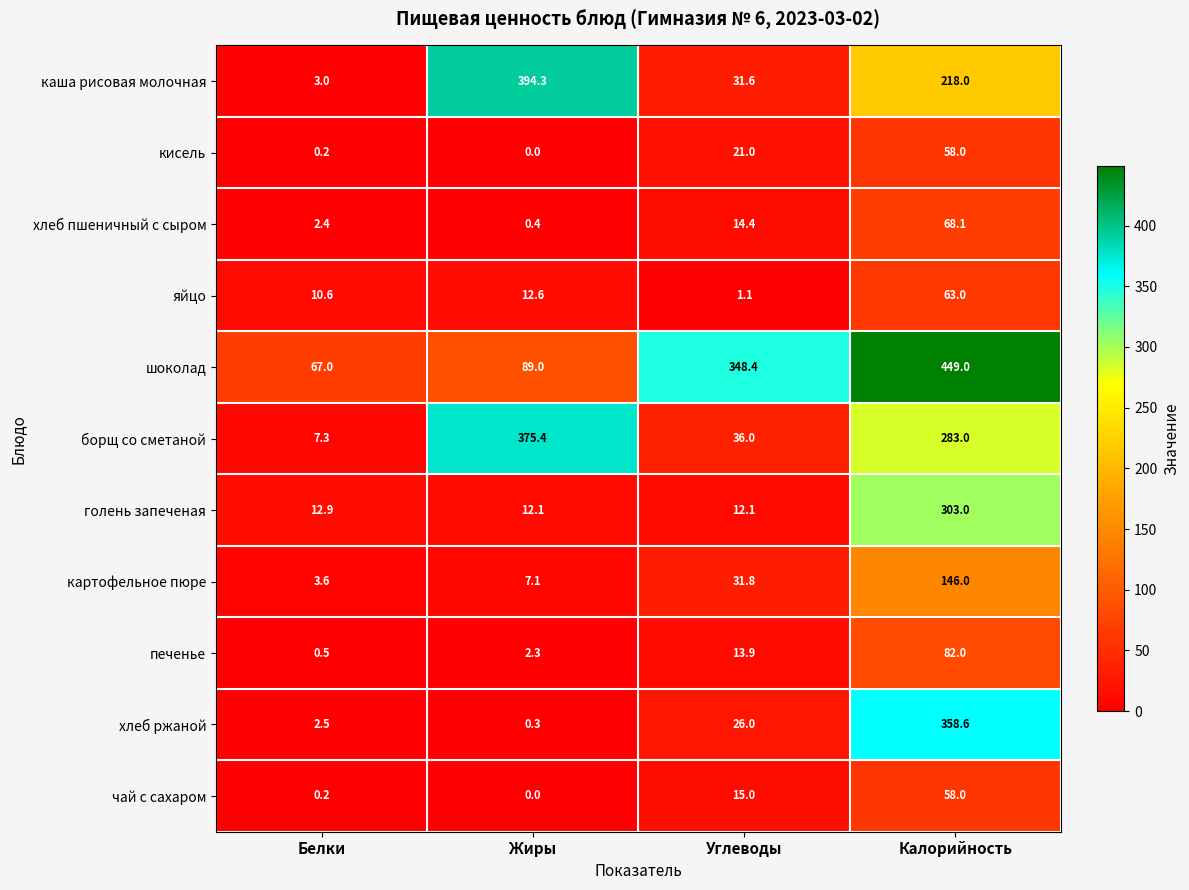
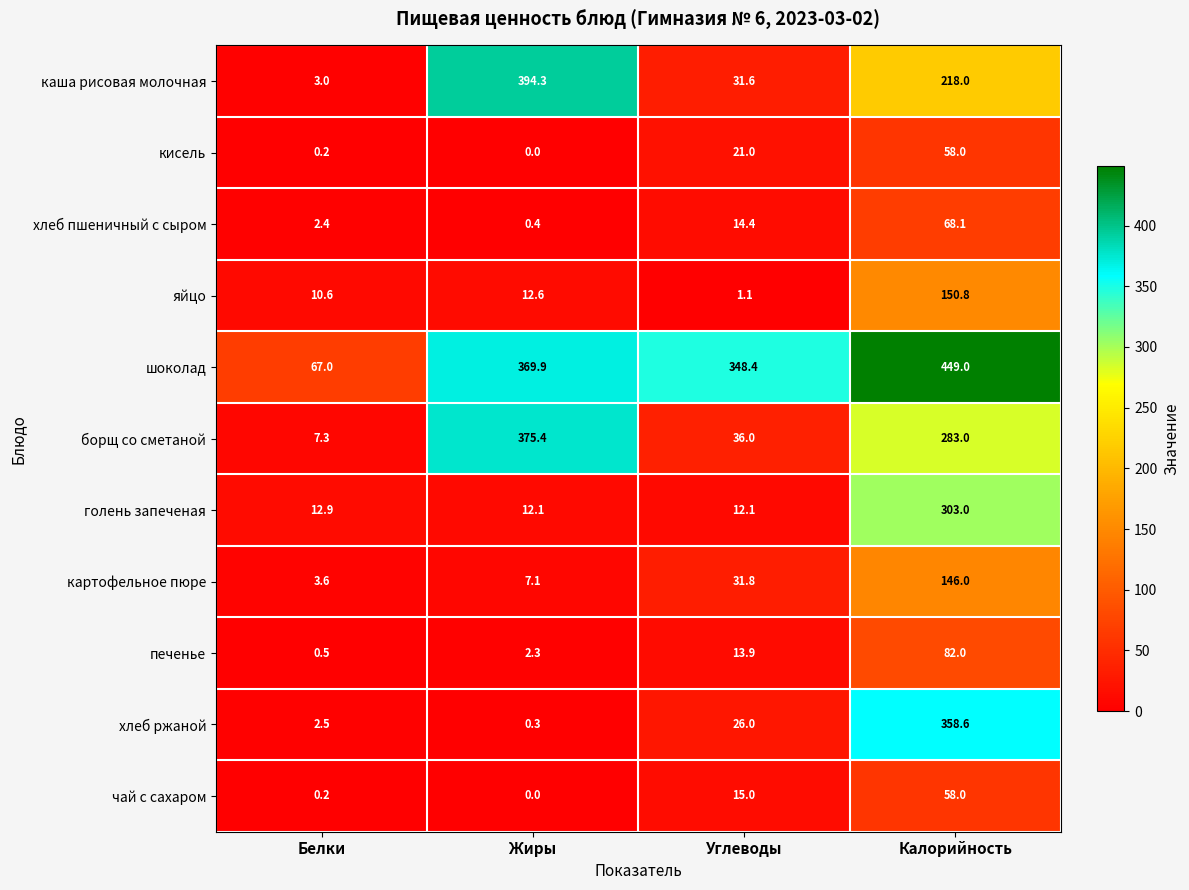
  {
    "каша рисовая молочная": {
      "Белки": 3.0,
      "Жиры": 394.3,
      "Углеводы": 31.6,
      "Калорийность": 218.0
    },
    "кисель": {
      "Белки": 0.2,
      "Жиры": 0.0,
      "Углеводы": 21.0,
      "Калорийность": 58.0
    },
    "хлеб пшеничный с сыром": {
      "Белки": 2.4,
      "Жиры": 0.4,
      "Углеводы": 14.4,
      "Калорийность": 68.1
    },
    "яйцо": {
      "Белки": 10.6,
      "Жиры": 12.6,
      "Углеводы": 1.1,
-     "Калорийность": 63.0
+     "Калорийность": 150.8
    },
    "шоколад": {
      "Белки": 67.0,
-     "Жиры": 89.0,
+     "Жиры": 369.9,
      "Углеводы": 348.4,
      "Калорийность": 449.0
    },
    "борщ со сметаной": {
      "Белки": 7.3,
      "Жиры": 375.4,
      "Углеводы": 36.0,
      "Калорийность": 283.0
    },
    "голень запеченая": {
      "Белки": 12.9,
      "Жиры": 12.1,
      "Углеводы": 12.1,
      "Калорийность": 303.0
    },
    "картофельное пюре": {
      "Белки": 3.6,
      "Жиры": 7.1,
      "Углеводы": 31.8,
      "Калорийность": 146.0
    },
    "печенье": {
      "Белки": 0.5,
      "Жиры": 2.3,
      "Углеводы": 13.9,
      "Калорийность": 82.0
    },
    "хлеб ржаной": {
      "Белки": 2.5,
      "Жиры": 0.3,
      "Углеводы": 26.0,
      "Калорийность": 358.6
    },
    "чай с сахаром": {
      "Белки": 0.2,
      "Жиры": 0.0,
      "Углеводы": 15.0,
      "Калорийность": 58.0
    }
  }
